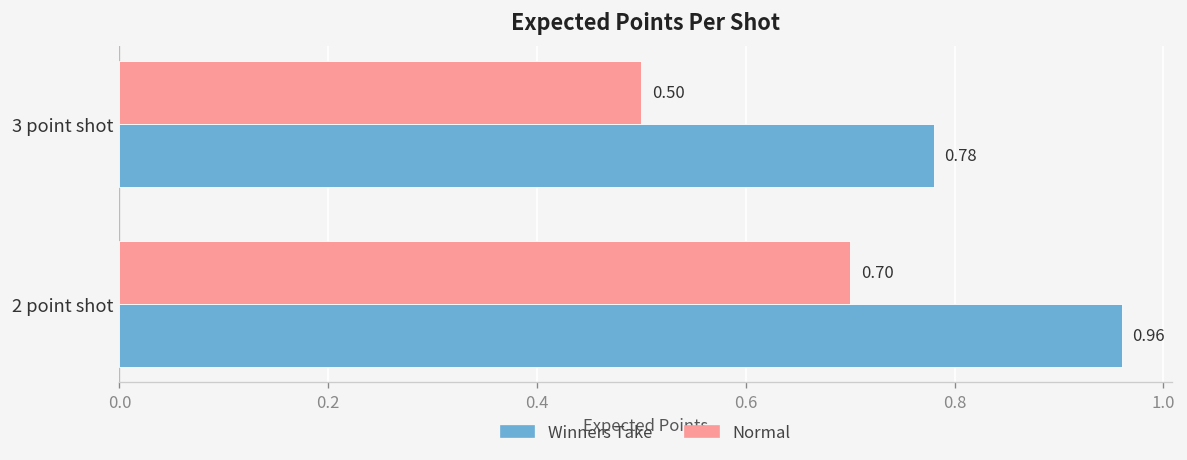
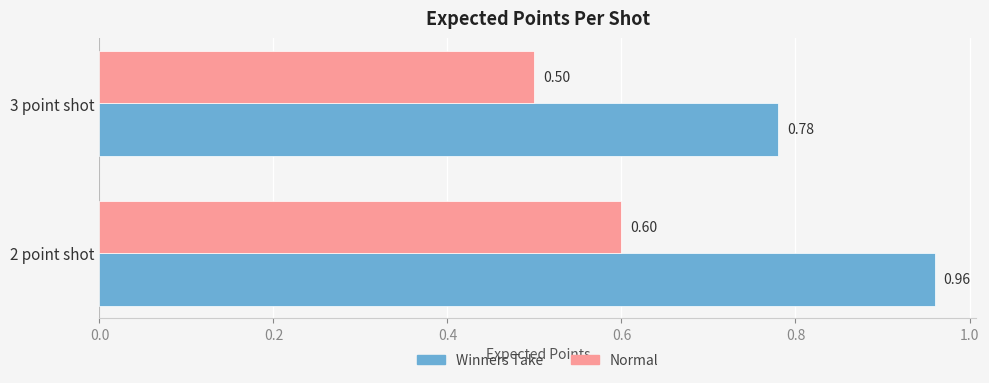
  {
    "Winners Take": {
      "3 point shot": 0.78,
      "2 point shot": 0.96
    },
    "Normal": {
      "3 point shot": 0.50,
-     "2 point shot": 0.70
+     "2 point shot": 0.60
    }
  }
